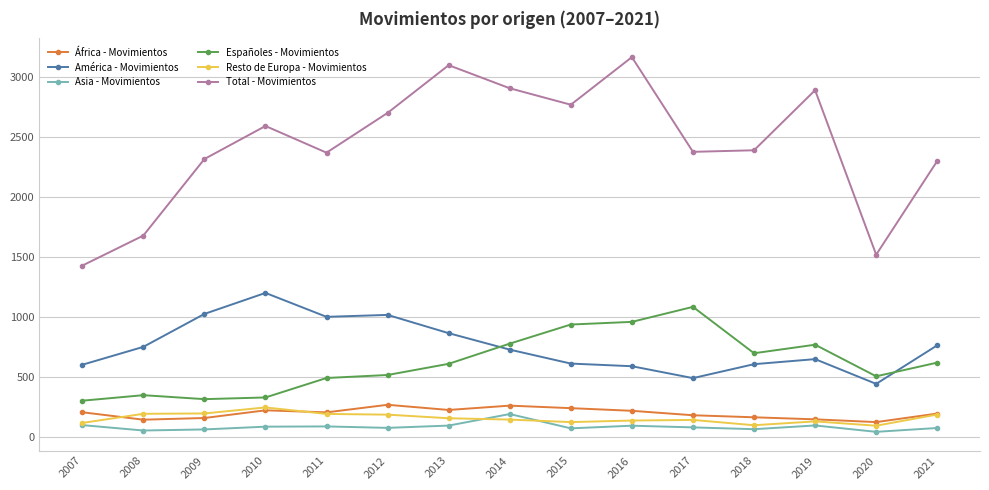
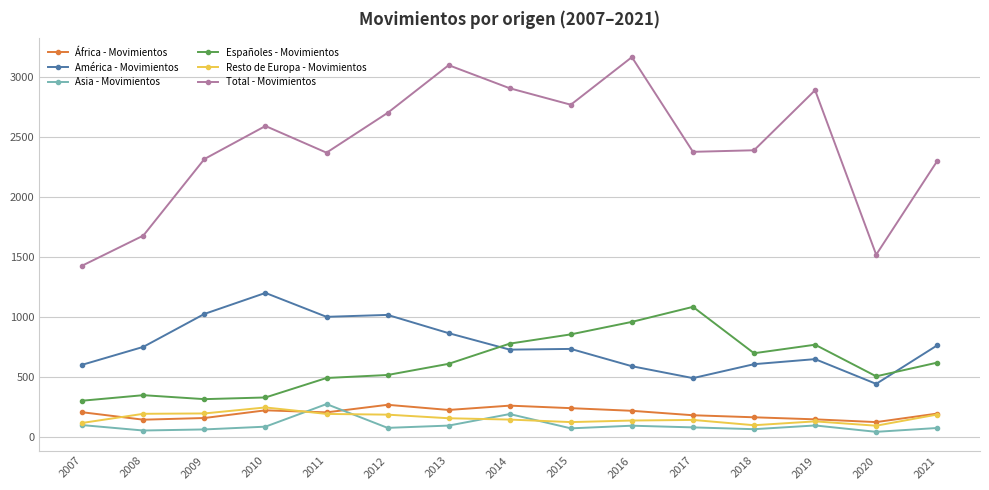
  {
    "África - Movimientos": {
      "2007": 210,
      "2008": 150,
      "2009": 160,
      "2010": 220,
      "2012": 270,
      "2013": 230,
      "2014": 260,
      "2015": 240,
      "2016": 220,
      "2017": 180,
      "2018": 170,
      "2020": 130
    },
    "América - Movimientos": {
      "2007": 600,
      "2008": 750,
      "2009": 1030,
      "2010": 1200,
      "2011": 1000,
      "2012": 1020,
      "2013": 870,
      "2014": 730,
-     "2015": 610,
+     "2015": 730,
      "2016": 590,
      "2017": 490,
      "2018": 610,
      "2019": 650,
      "2020": 440,
      "2021": 760
    },
    "Asia - Movimientos": {
      "2008": 60,
      "2009": 60,
      "2010": 90,
-     "2011": 90,
+     "2011": 280,
      "2012": 80,
      "2013": 100,
      "2014": 190,
      "2015": 70,
      "2016": 100,
      "2017": 80,
      "2018": 70,
      "2019": 100,
      "2020": 40,
      "2021": 80
    },
    "Españoles - Movimientos": {
      "2007": 300,
      "2008": 350,
      "2009": 320,
      "2010": 330,
      "2011": 490,
      "2012": 520,
      "2013": 610,
      "2014": 780,
-     "2015": 940,
+     "2015": 860,
      "2016": 960,
      "2017": 1080,
      "2018": 700,
      "2019": 770,
      "2020": 510,
      "2021": 620
    },
    "Resto de Europa - Movimientos": {
      "2008": 190,
      "2009": 200,
      "2010": 250,
      "2012": 190,
      "2013": 160,
      "2014": 150,
      "2015": 130,
      "2016": 140,
      "2017": 140,
      "2018": 100,
      "2020": 100
    },
    "Total - Movimientos": {
      "2007": 1430,
      "2008": 1680,
      "2009": 2310,
      "2010": 2590,
      "2011": 2370,
      "2012": 2700,
      "2013": 3100,
      "2014": 2900,
      "2015": 2770,
      "2016": 3160,
      "2017": 2370,
      "2018": 2390,
      "2019": 2890,
      "2020": 1520,
      "2021": 2300
    }
  }
